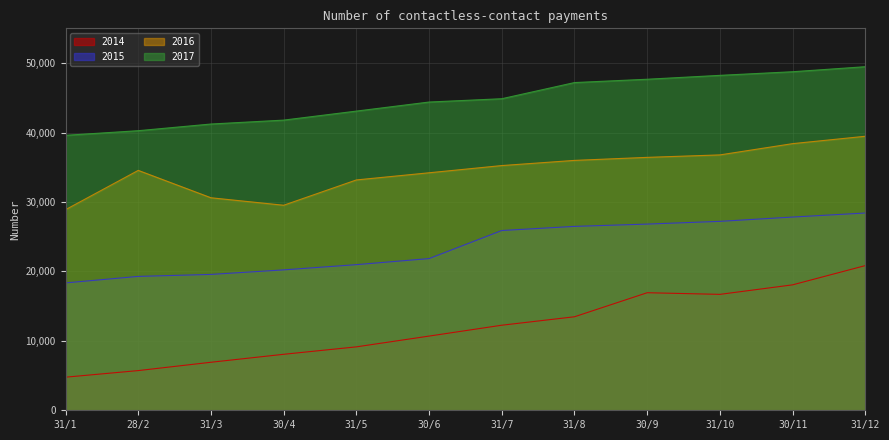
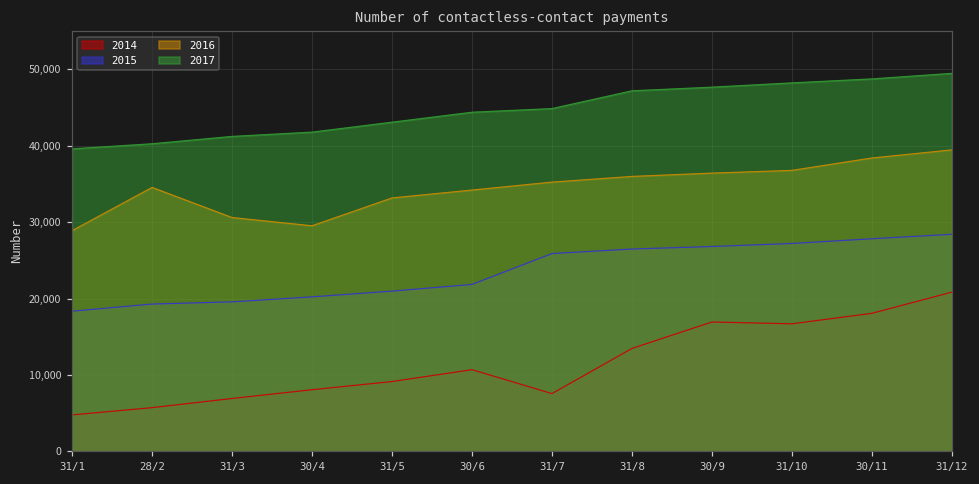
  {
    "2014": {
      "31/1": "5,000",
      "28/2": "6,000",
      "31/3": "7,000",
      "30/4": "8,000",
      "31/5": "9,000",
      "30/6": "11,000",
-     "31/7": "12,000",
+     "31/7": "8,000",
      "31/8": "13,000",
      "30/9": "17,000",
      "31/10": "17,000",
      "30/11": "18,000",
      "31/12": "21,000"
    },
    "2015": {
      "31/1": "18,000",
      "28/2": "19,000",
      "31/3": "20,000",
      "30/4": "20,000",
      "31/5": "21,000",
      "30/6": "22,000",
      "31/7": "26,000",
      "31/8": "26,000",
      "30/9": "27,000",
      "31/10": "27,000",
      "30/11": "28,000",
      "31/12": "28,000"
    },
    "2016": {
      "31/1": "29,000",
      "28/2": "35,000",
      "31/3": "31,000",
      "30/4": "30,000",
      "31/5": "33,000",
      "30/6": "34,000",
      "31/7": "35,000",
      "31/8": "36,000",
      "30/9": "36,000",
      "31/10": "37,000",
      "30/11": "38,000",
      "31/12": "39,000"
    },
    "2017": {
      "31/1": "40,000",
      "28/2": "40,000",
      "31/3": "41,000",
      "30/4": "42,000",
      "31/5": "43,000",
      "30/6": "44,000",
      "31/7": "45,000",
      "31/8": "47,000",
      "30/9": "48,000",
      "31/10": "48,000",
      "30/11": "49,000",
      "31/12": "49,000"
    }
  }
